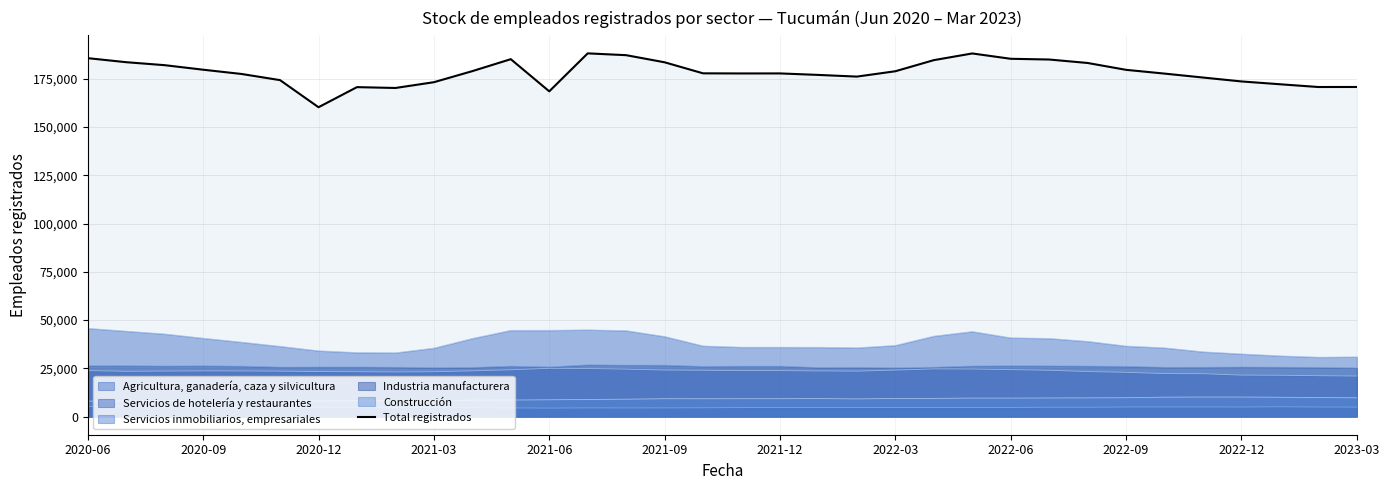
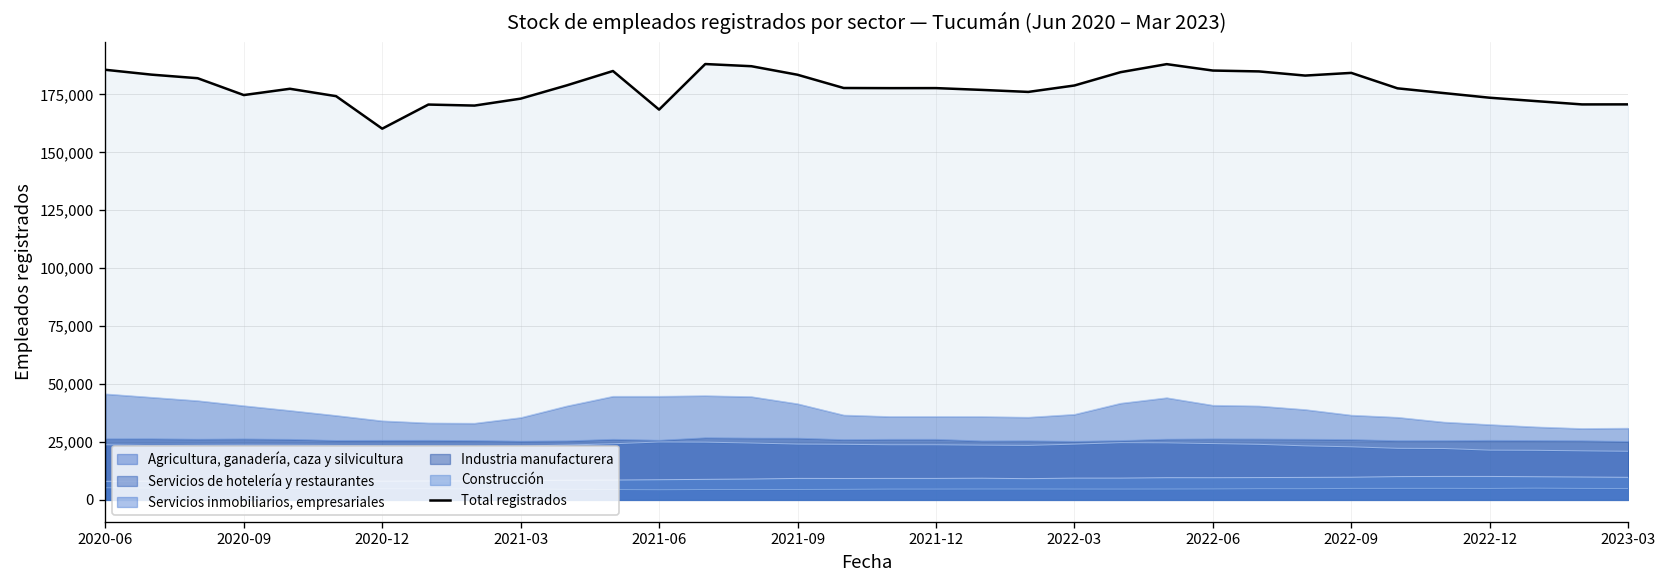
  {
    "Total registrados": {
      "2020-06": "186,000",
-     "2020-09": "180,000",
+     "2020-09": "175,000",
      "2020-12": "160,000",
      "2021-03": "173,000",
      "2021-06": "168,000",
      "2021-09": "184,000",
      "2021-12": "178,000",
      "2022-03": "179,000",
      "2022-06": "185,000",
-     "2022-09": "180,000",
+     "2022-09": "184,000",
      "2022-12": "174,000",
      "2023-03": "171,000"
    }
  }
